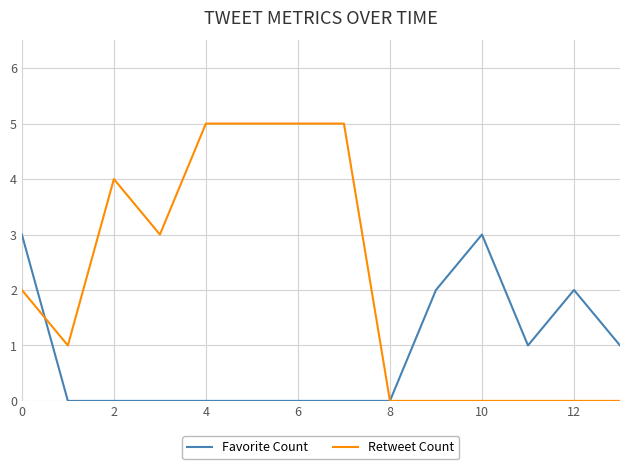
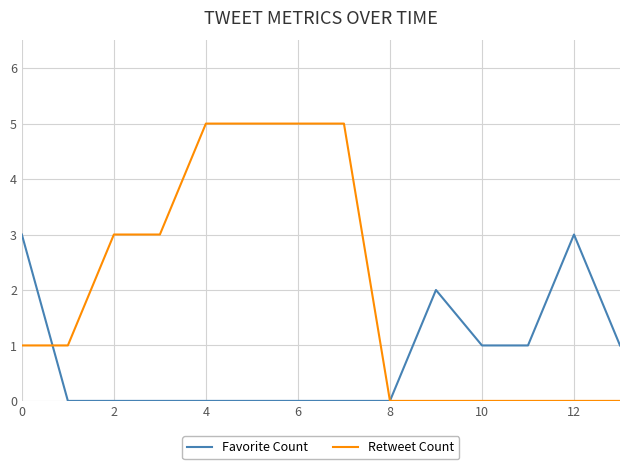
  {
    "Favorite Count": {
      "0": 3,
      "2": 0,
      "4": 0,
      "6": 0,
-     "10": 3,
-     "12": 2
+     "10": 1,
+     "12": 3
    },
    "Retweet Count": {
-     "0": 2,
-     "2": 4,
+     "0": 1,
+     "2": 3,
      "4": 5,
      "6": 5,
      "10": 0,
      "12": 0
    }
  }
